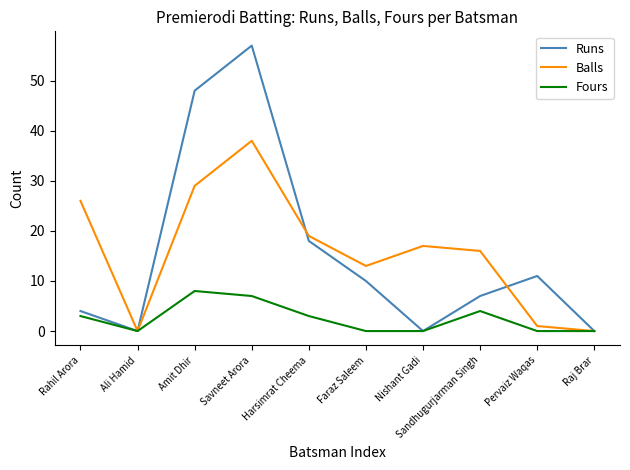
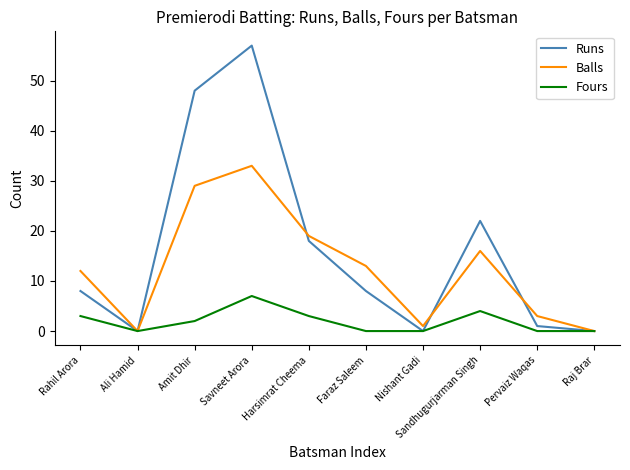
  {
    "Runs": {
-     "Rahil Arora": 4,
+     "Rahil Arora": 8,
      "Amit Dhir": 48,
      "Savneet Arora": 57,
      "Harsimrat Cheema": 18,
-     "Faraz Saleem": 10,
-     "Sandhugurjarman Singh": 7,
-     "Pervaiz Waqas": 11
+     "Faraz Saleem": 8,
+     "Sandhugurjarman Singh": 22,
+     "Pervaiz Waqas": 1
    },
    "Balls": {
-     "Rahil Arora": 26,
+     "Rahil Arora": 12,
      "Amit Dhir": 29,
-     "Savneet Arora": 38,
+     "Savneet Arora": 33,
      "Harsimrat Cheema": 19,
      "Faraz Saleem": 13,
-     "Nishant Gadi": 17,
+     "Nishant Gadi": 1,
      "Sandhugurjarman Singh": 16,
-     "Pervaiz Waqas": 1
+     "Pervaiz Waqas": 3
    },
    "Fours": {
      "Rahil Arora": 3,
-     "Amit Dhir": 8,
+     "Amit Dhir": 2,
      "Savneet Arora": 7,
      "Harsimrat Cheema": 3,
      "Faraz Saleem": 0,
      "Sandhugurjarman Singh": 4,
      "Pervaiz Waqas": 0
    }
  }
